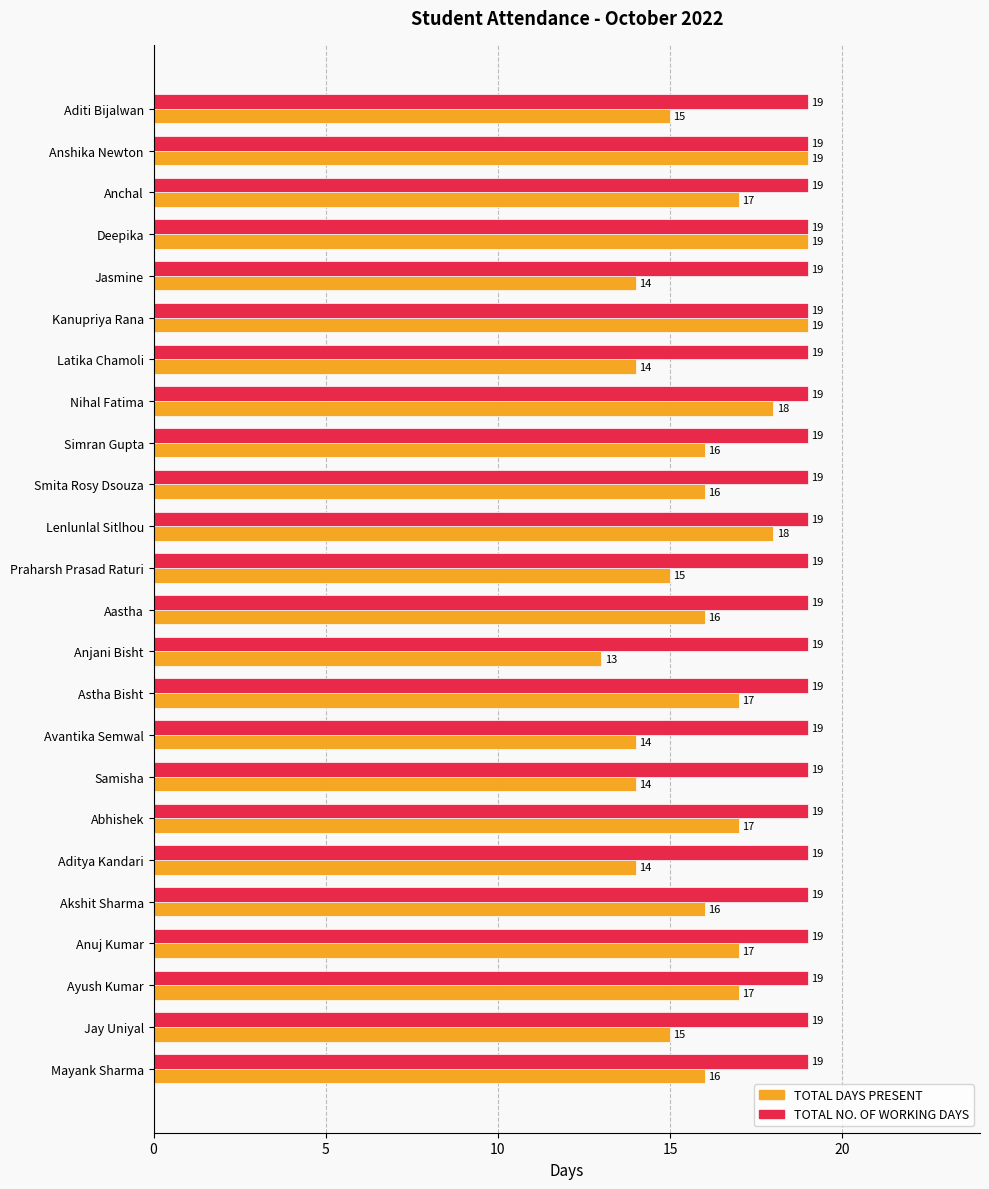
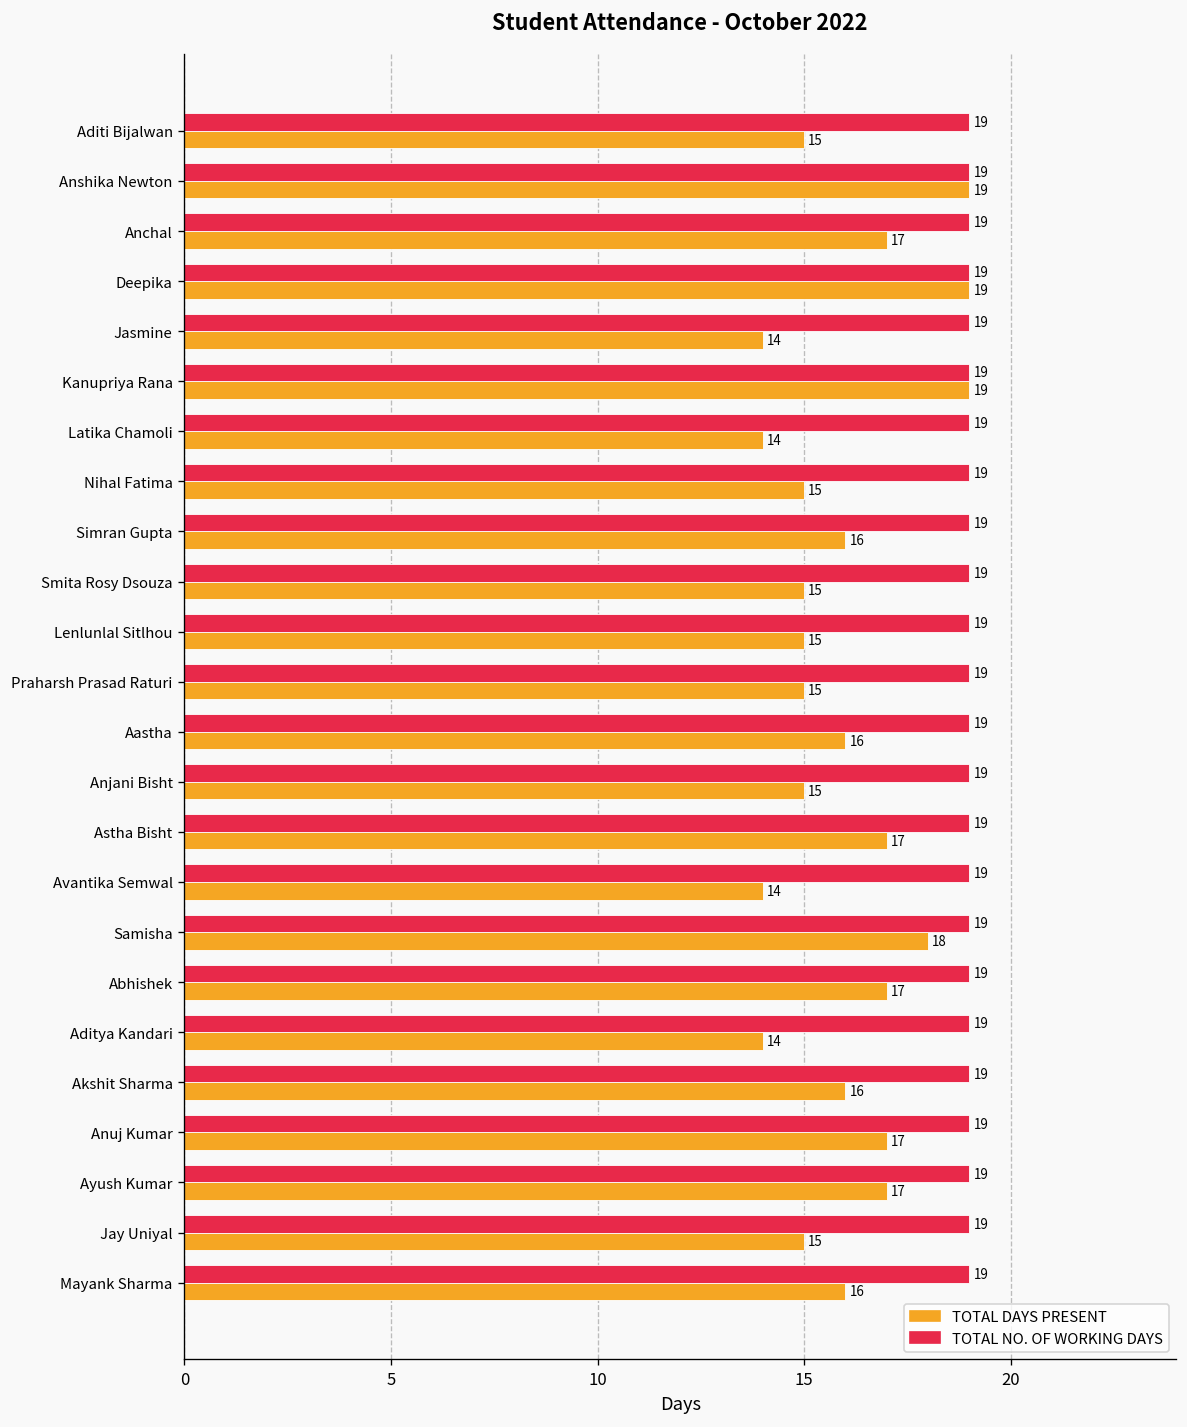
  {
    "TOTAL DAYS PRESENT": {
      "Aditi Bijalwan": 15,
      "Anshika Newton": 19,
      "Anchal": 17,
      "Deepika": 19,
      "Jasmine": 14,
      "Kanupriya Rana": 19,
      "Latika Chamoli": 14,
-     "Nihal Fatima": 18,
+     "Nihal Fatima": 15,
      "Simran Gupta": 16,
-     "Smita Rosy Dsouza": 16,
-     "Lenlunlal Sitlhou": 18,
+     "Smita Rosy Dsouza": 15,
+     "Lenlunlal Sitlhou": 15,
      "Praharsh Prasad Raturi": 15,
      "Aastha": 16,
-     "Anjani Bisht": 13,
+     "Anjani Bisht": 15,
      "Astha Bisht": 17,
      "Avantika Semwal": 14,
-     "Samisha": 14,
+     "Samisha": 18,
      "Abhishek": 17,
      "Aditya Kandari": 14,
      "Akshit Sharma": 16,
      "Anuj Kumar": 17,
      "Ayush Kumar": 17,
      "Jay Uniyal": 15,
      "Mayank Sharma": 16
    },
    "TOTAL NO. OF WORKING DAYS": {
      "Aditi Bijalwan": 19,
      "Anshika Newton": 19,
      "Anchal": 19,
      "Deepika": 19,
      "Jasmine": 19,
      "Kanupriya Rana": 19,
      "Latika Chamoli": 19,
      "Nihal Fatima": 19,
      "Simran Gupta": 19,
      "Smita Rosy Dsouza": 19,
      "Lenlunlal Sitlhou": 19,
      "Praharsh Prasad Raturi": 19,
      "Aastha": 19,
      "Anjani Bisht": 19,
      "Astha Bisht": 19,
      "Avantika Semwal": 19,
      "Samisha": 19,
      "Abhishek": 19,
      "Aditya Kandari": 19,
      "Akshit Sharma": 19,
      "Anuj Kumar": 19,
      "Ayush Kumar": 19,
      "Jay Uniyal": 19,
      "Mayank Sharma": 19
    }
  }
